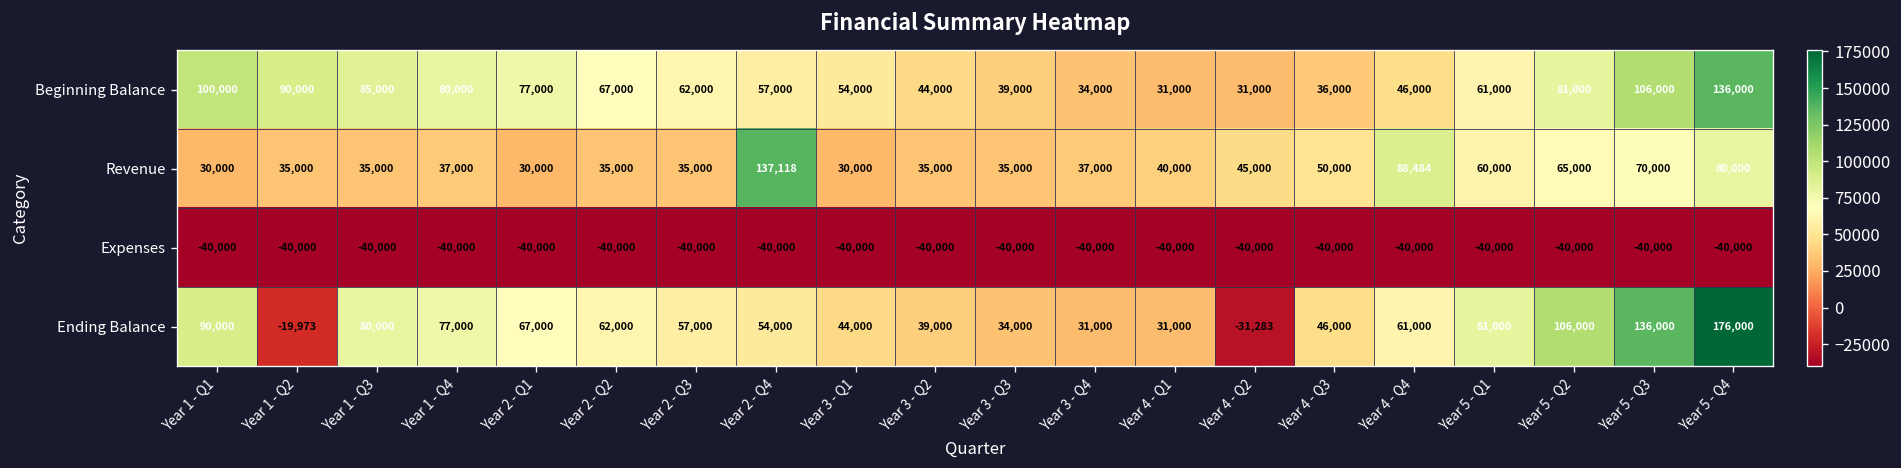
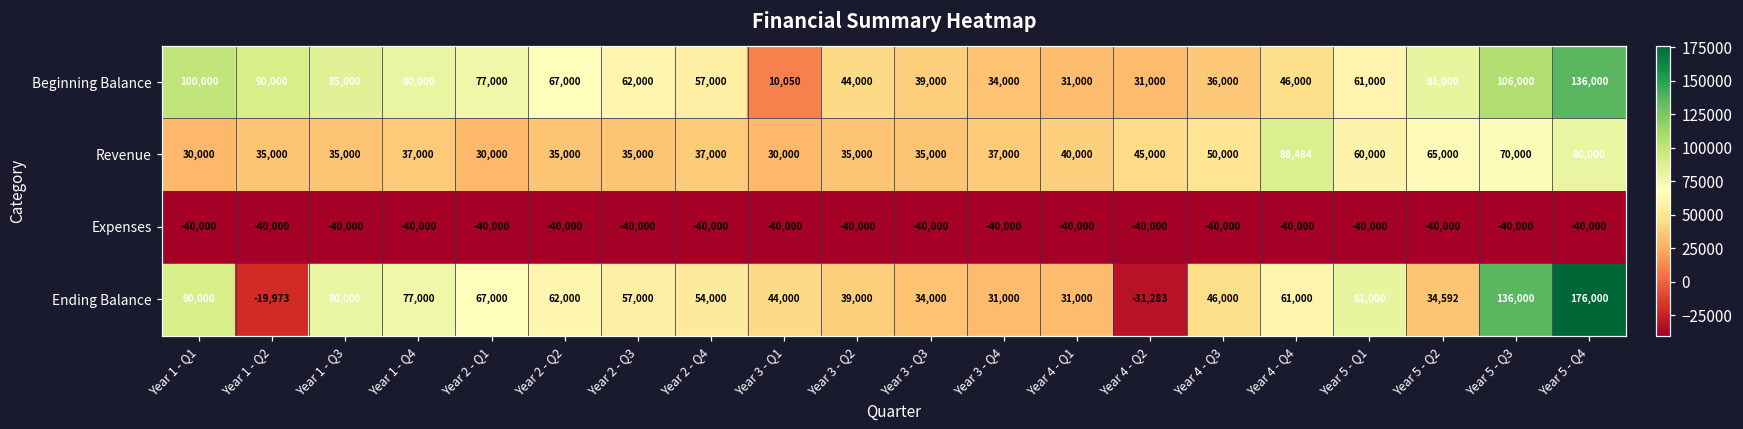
  {
    "Beginning Balance": {
      "Year 1 - Q1": "100,000",
      "Year 1 - Q2": "90,000",
      "Year 1 - Q3": "85,000",
      "Year 1 - Q4": "80,000",
      "Year 2 - Q1": "77,000",
      "Year 2 - Q2": "67,000",
      "Year 2 - Q3": "62,000",
      "Year 2 - Q4": "57,000",
-     "Year 3 - Q1": "54,000",
+     "Year 3 - Q1": "10,050",
      "Year 3 - Q2": "44,000",
      "Year 3 - Q3": "39,000",
      "Year 3 - Q4": "34,000",
      "Year 4 - Q1": "31,000",
      "Year 4 - Q2": "31,000",
      "Year 4 - Q3": "36,000",
      "Year 4 - Q4": "46,000",
      "Year 5 - Q1": "61,000",
      "Year 5 - Q2": "81,000",
      "Year 5 - Q3": "106,000",
      "Year 5 - Q4": "136,000"
    },
    "Revenue": {
      "Year 1 - Q1": "30,000",
      "Year 1 - Q2": "35,000",
      "Year 1 - Q3": "35,000",
      "Year 1 - Q4": "37,000",
      "Year 2 - Q1": "30,000",
      "Year 2 - Q2": "35,000",
      "Year 2 - Q3": "35,000",
-     "Year 2 - Q4": "137,118",
+     "Year 2 - Q4": "37,000",
      "Year 3 - Q1": "30,000",
      "Year 3 - Q2": "35,000",
      "Year 3 - Q3": "35,000",
      "Year 3 - Q4": "37,000",
      "Year 4 - Q1": "40,000",
      "Year 4 - Q2": "45,000",
      "Year 4 - Q3": "50,000",
      "Year 4 - Q4": "88,484",
      "Year 5 - Q1": "60,000",
      "Year 5 - Q2": "65,000",
      "Year 5 - Q3": "70,000",
      "Year 5 - Q4": "80,000"
    },
    "Expenses": {
      "Year 1 - Q1": "-40,000",
      "Year 1 - Q2": "-40,000",
      "Year 1 - Q3": "-40,000",
      "Year 1 - Q4": "-40,000",
      "Year 2 - Q1": "-40,000",
      "Year 2 - Q2": "-40,000",
      "Year 2 - Q3": "-40,000",
      "Year 2 - Q4": "-40,000",
      "Year 3 - Q1": "-40,000",
      "Year 3 - Q2": "-40,000",
      "Year 3 - Q3": "-40,000",
      "Year 3 - Q4": "-40,000",
      "Year 4 - Q1": "-40,000",
      "Year 4 - Q2": "-40,000",
      "Year 4 - Q3": "-40,000",
      "Year 4 - Q4": "-40,000",
      "Year 5 - Q1": "-40,000",
      "Year 5 - Q2": "-40,000",
      "Year 5 - Q3": "-40,000",
      "Year 5 - Q4": "-40,000"
    },
    "Ending Balance": {
      "Year 1 - Q1": "90,000",
      "Year 1 - Q2": "-19,973",
      "Year 1 - Q3": "80,000",
      "Year 1 - Q4": "77,000",
      "Year 2 - Q1": "67,000",
      "Year 2 - Q2": "62,000",
      "Year 2 - Q3": "57,000",
      "Year 2 - Q4": "54,000",
      "Year 3 - Q1": "44,000",
      "Year 3 - Q2": "39,000",
      "Year 3 - Q3": "34,000",
      "Year 3 - Q4": "31,000",
      "Year 4 - Q1": "31,000",
      "Year 4 - Q2": "-31,283",
      "Year 4 - Q3": "46,000",
      "Year 4 - Q4": "61,000",
      "Year 5 - Q1": "81,000",
-     "Year 5 - Q2": "106,000",
+     "Year 5 - Q2": "34,592",
      "Year 5 - Q3": "136,000",
      "Year 5 - Q4": "176,000"
    }
  }
